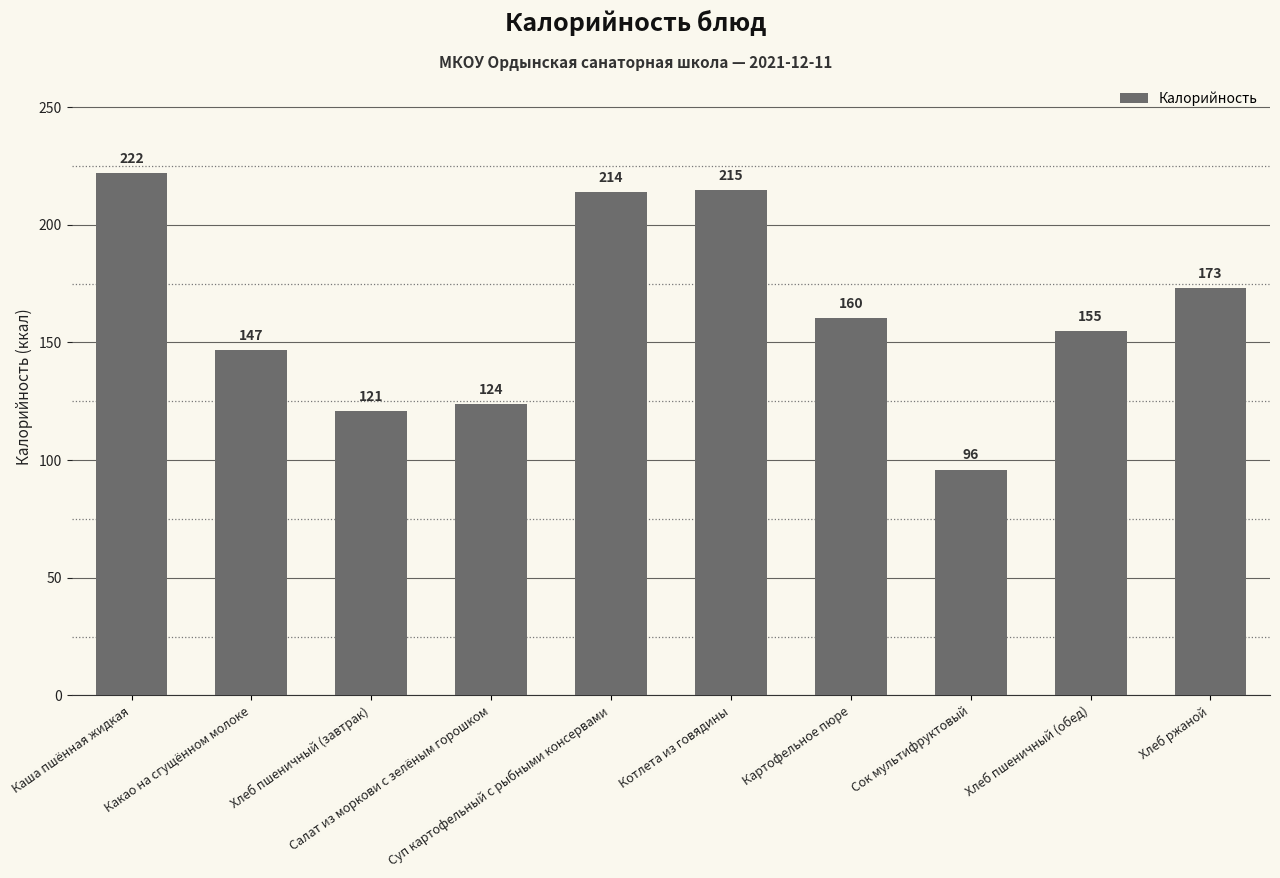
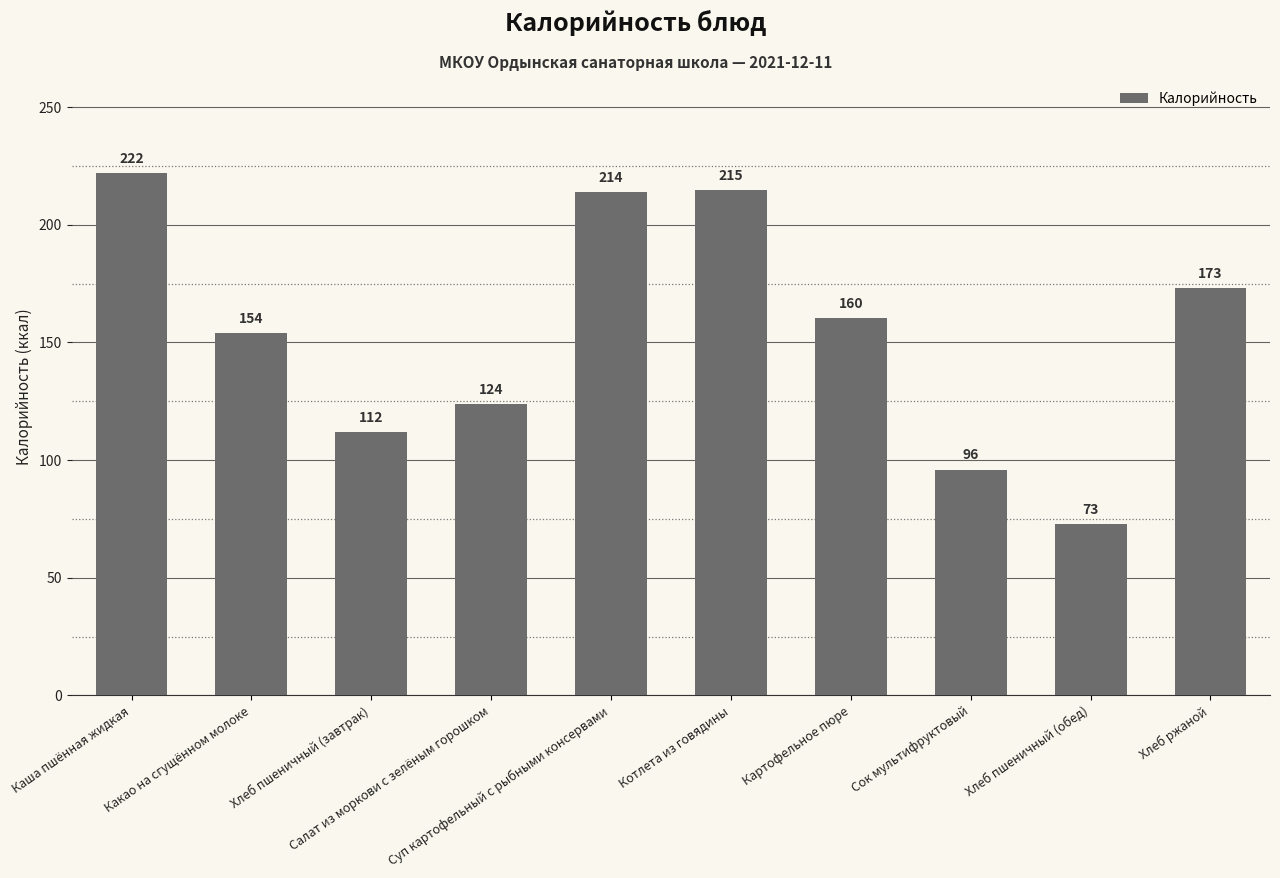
  {
    "Каша пшённая жидкая": 222,
-   "Какао на сгущённом молоке": 147,
-   "Хлеб пшеничный (завтрак)": 121,
+   "Какао на сгущённом молоке": 154,
+   "Хлеб пшеничный (завтрак)": 112,
    "Салат из моркови с зелёным горошком": 124,
    "Суп картофельный с рыбными консервами": 214,
    "Котлета из говядины": 215,
    "Картофельное пюре": 160,
    "Сок мультифруктовый": 96,
-   "Хлеб пшеничный (обед)": 155,
+   "Хлеб пшеничный (обед)": 73,
    "Хлеб ржаной": 173
  }
